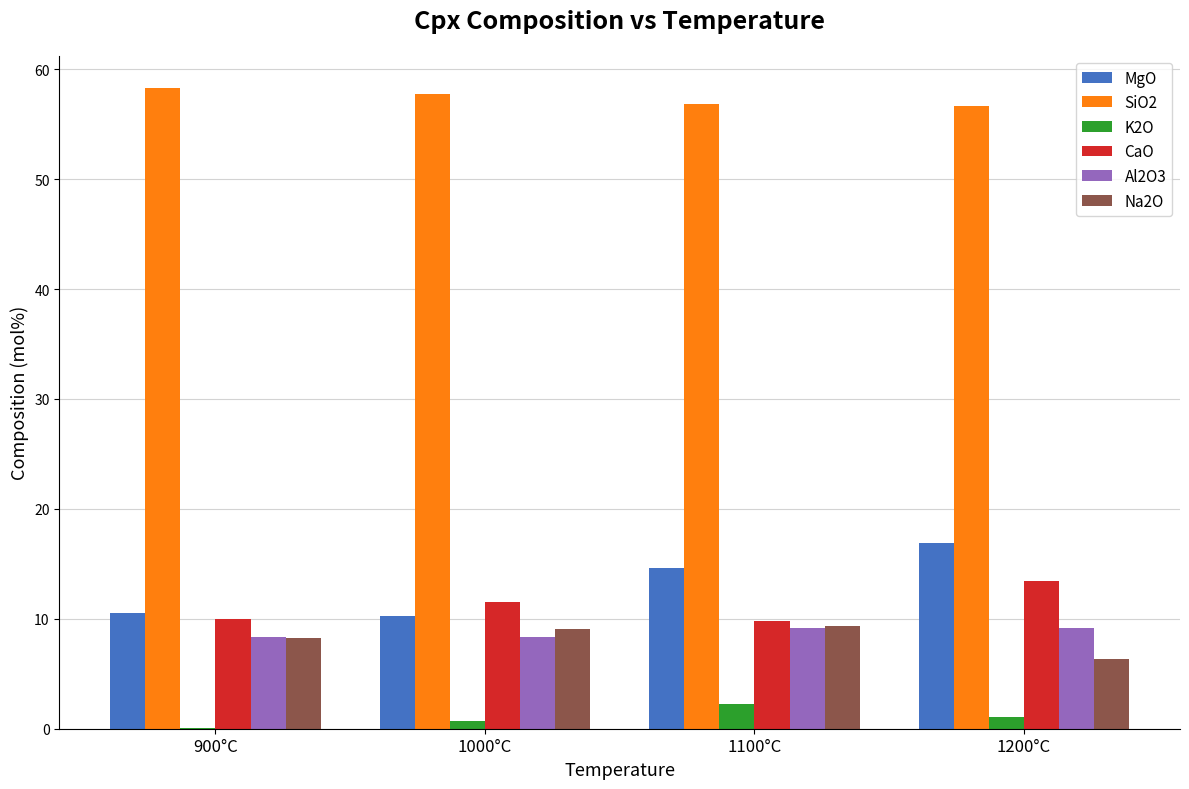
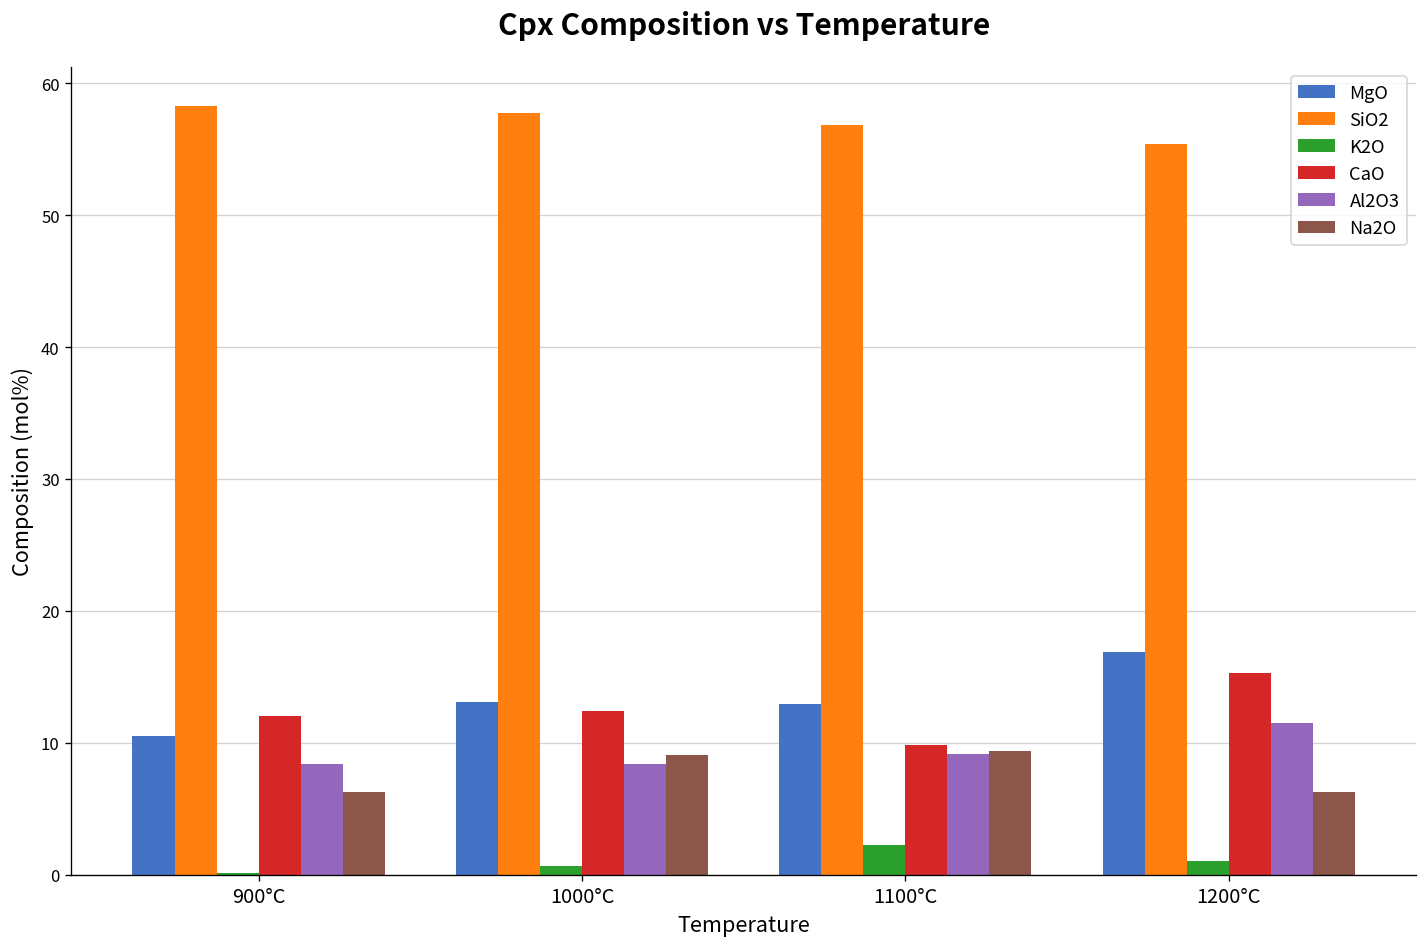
  {
    "MgO": {
      "900°C": 10.5,
-     "1000°C": 10.3,
-     "1100°C": 14.6,
+     "1000°C": 13.1,
+     "1100°C": 13.0,
      "1200°C": 16.9
    },
    "SiO2": {
      "900°C": 58.3,
      "1000°C": 57.7,
      "1100°C": 56.9,
-     "1200°C": 56.7
+     "1200°C": 55.4
    },
    "K2O": {
      "1000°C": 0.7,
      "1100°C": 2.2,
      "1200°C": 1.0
    },
    "CaO": {
-     "900°C": 9.9,
-     "1000°C": 11.5,
+     "900°C": 12.1,
+     "1000°C": 12.4,
      "1100°C": 9.8,
-     "1200°C": 13.4
+     "1200°C": 15.3
    },
    "Al2O3": {
      "900°C": 8.4,
      "1000°C": 8.4,
      "1100°C": 9.1,
-     "1200°C": 9.2
+     "1200°C": 11.5
    },
    "Na2O": {
-     "900°C": 8.3,
+     "900°C": 6.2,
      "1000°C": 9.0,
      "1100°C": 9.4,
      "1200°C": 6.3
    }
  }
